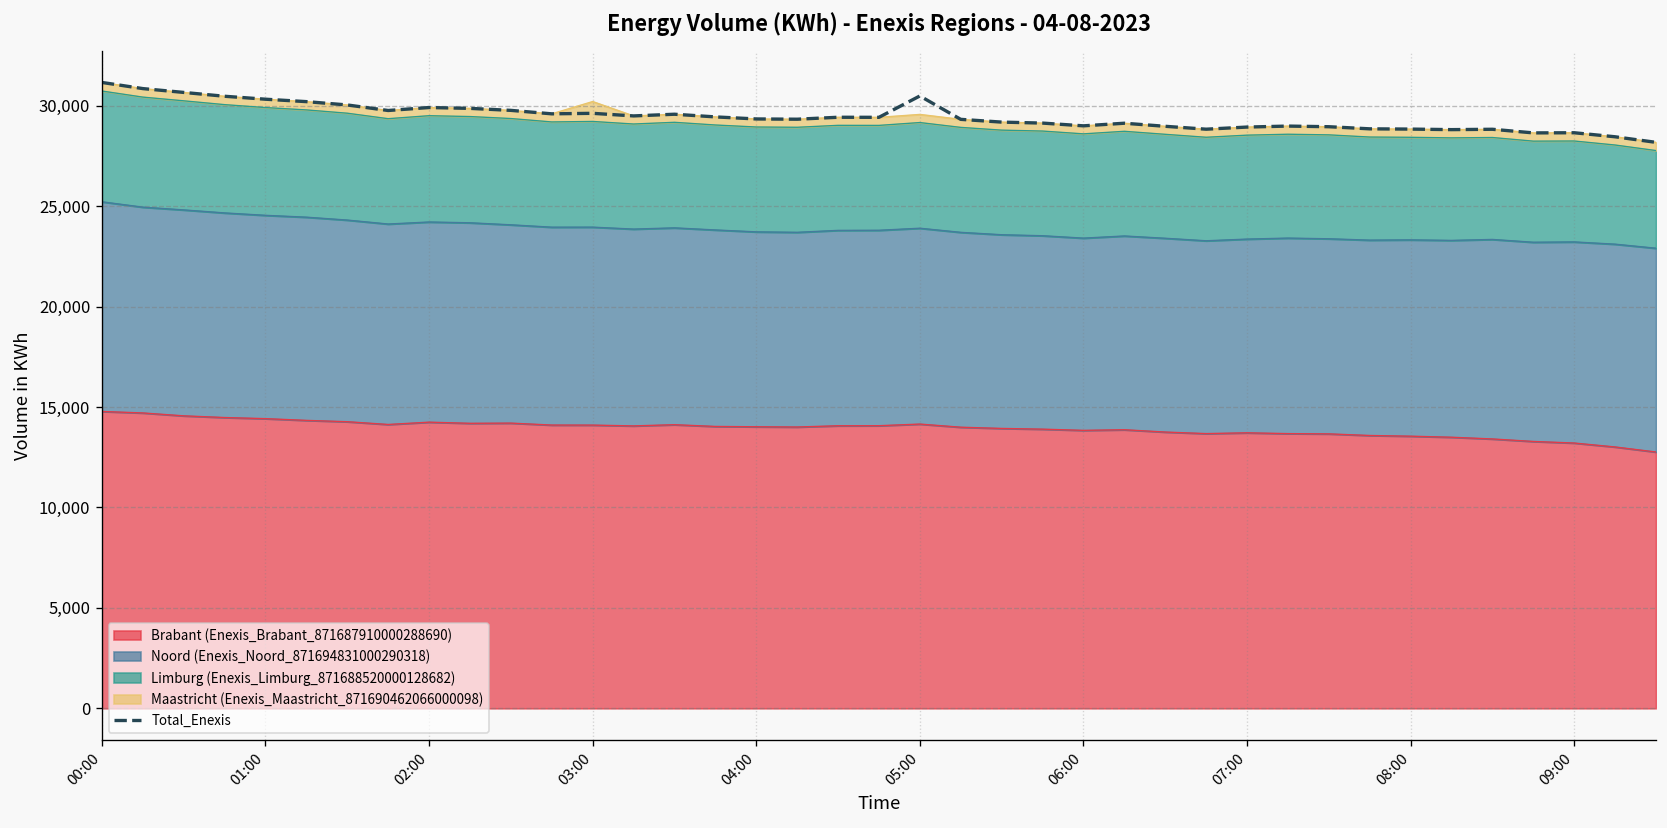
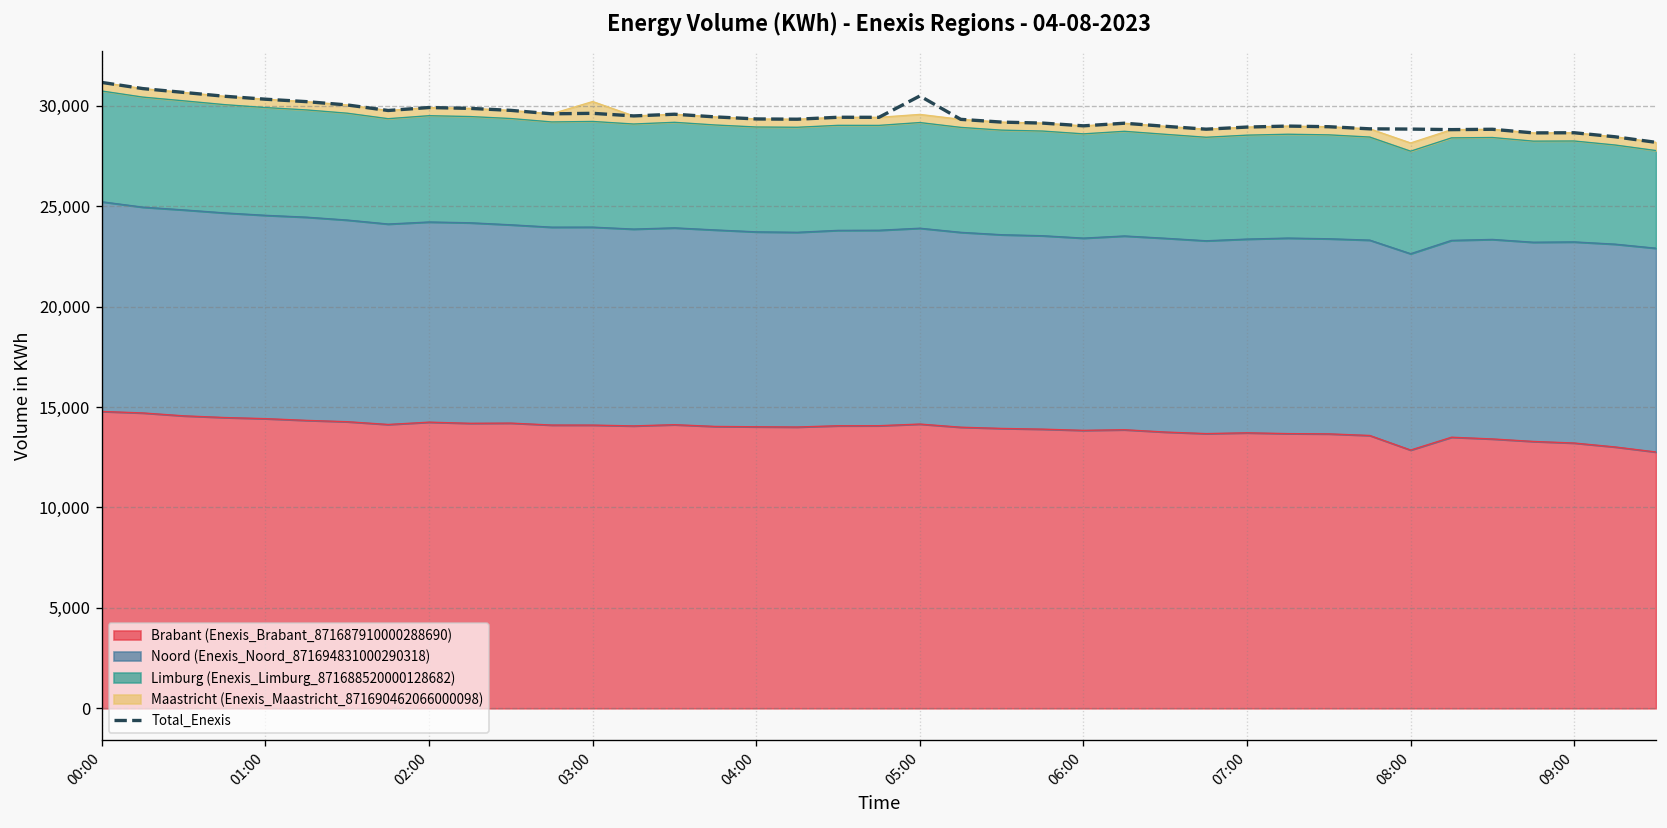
  {
    "Brabant (Enexis_Brabant_871687910000288690)": {
      "00:00": "14,800",
      "01:00": "14,400",
      "02:00": "14,200",
      "03:00": "14,100",
      "04:00": "14,000",
      "05:00": "14,200",
      "06:00": "13,800",
      "07:00": "13,700",
-     "08:00": "13,600",
+     "08:00": "12,900",
      "09:00": "13,200"
    },
    "Maastricht (Enexis_Maastricht_871690462066000098)": {
      "03:00": "1,000",
      "05:00": "400"
    },
    "Total_Enexis": {
      "03:00": "29,600",
      "05:00": "30,500"
    }
  }
